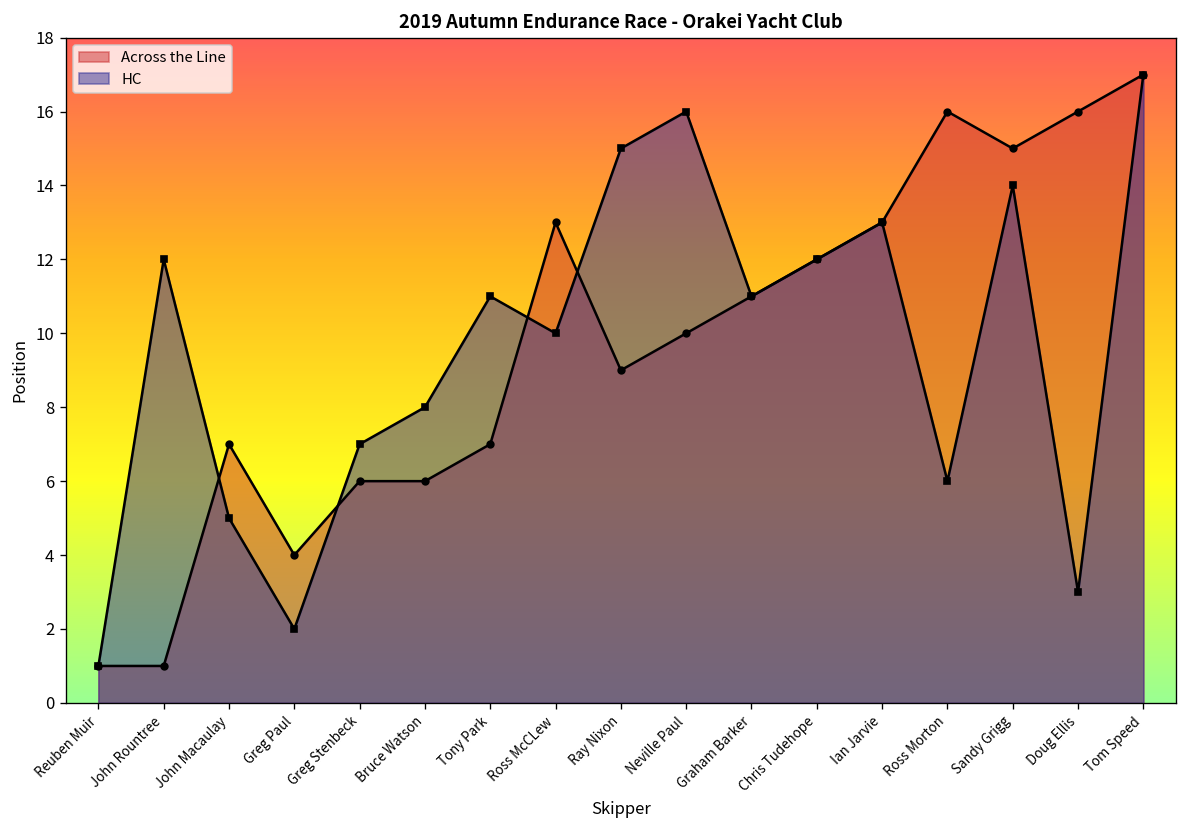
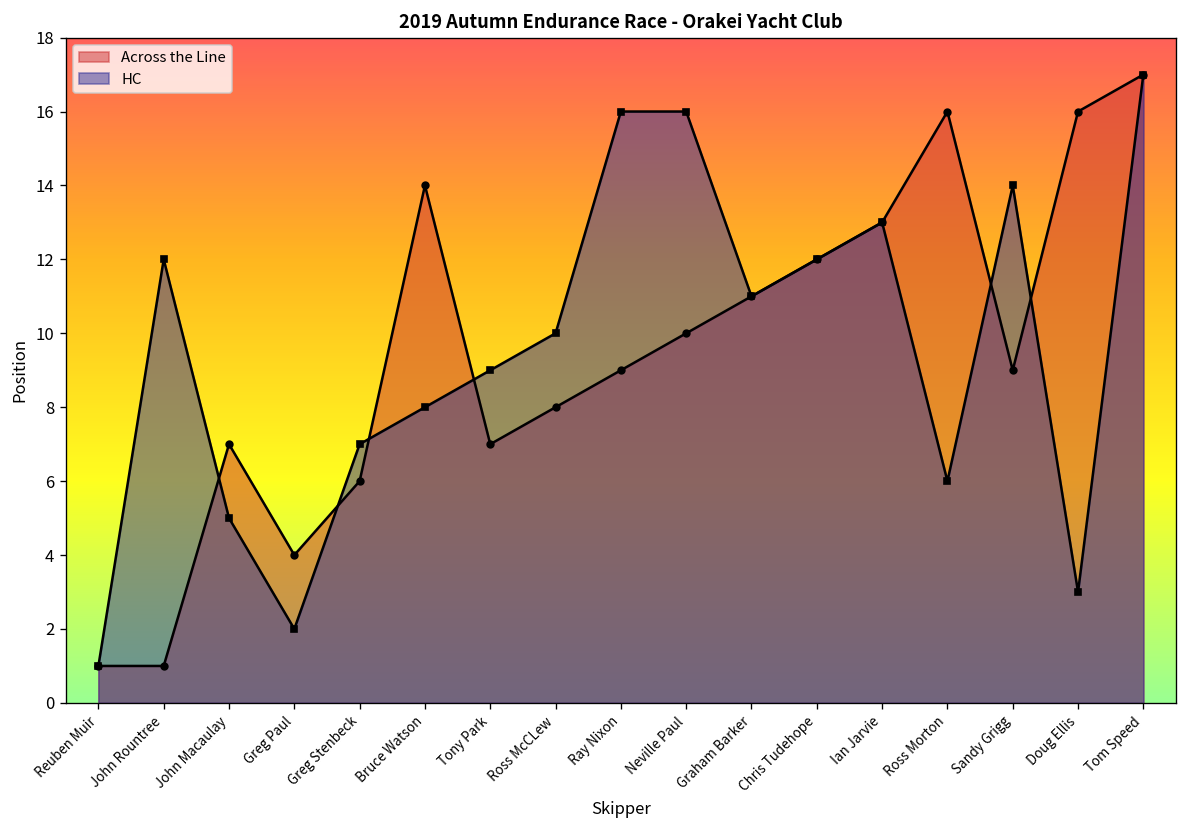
  {
    "Across the Line": {
      "John Rountree": 1,
      "John Macaulay": 7,
      "Greg Paul": 4,
      "Greg Stenbeck": 6,
-     "Bruce Watson": 6,
+     "Bruce Watson": 14,
      "Tony Park": 7,
-     "Ross McCLew": 13,
+     "Ross McCLew": 8,
      "Ray Nixon": 9,
      "Neville Paul": 10,
      "Ross Morton": 16,
-     "Sandy Grigg": 15,
+     "Sandy Grigg": 9,
      "Doug Ellis": 16
    },
    "HC": {
      "John Rountree": 12,
      "John Macaulay": 5,
      "Greg Paul": 2,
      "Greg Stenbeck": 7,
      "Bruce Watson": 8,
-     "Tony Park": 11,
+     "Tony Park": 9,
      "Ross McCLew": 10,
-     "Ray Nixon": 15,
+     "Ray Nixon": 16,
      "Neville Paul": 16,
      "Ross Morton": 6,
      "Sandy Grigg": 14,
      "Doug Ellis": 3
    }
  }
